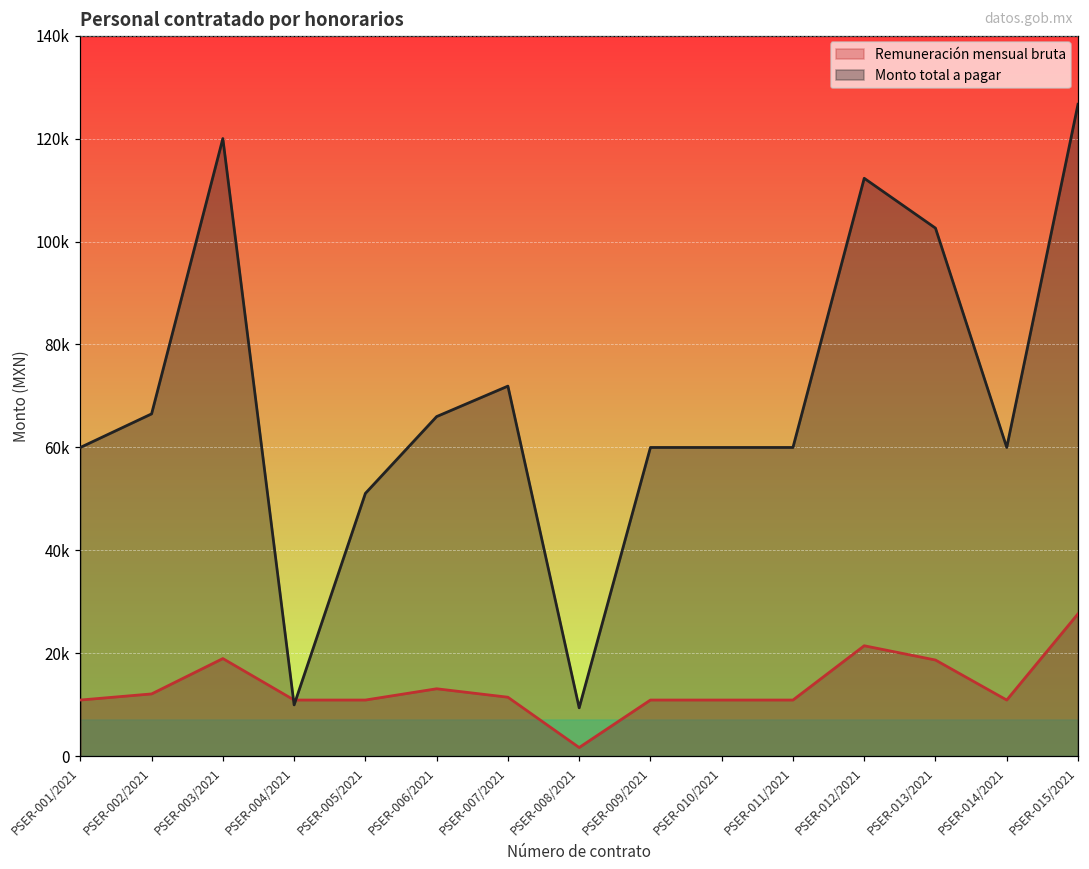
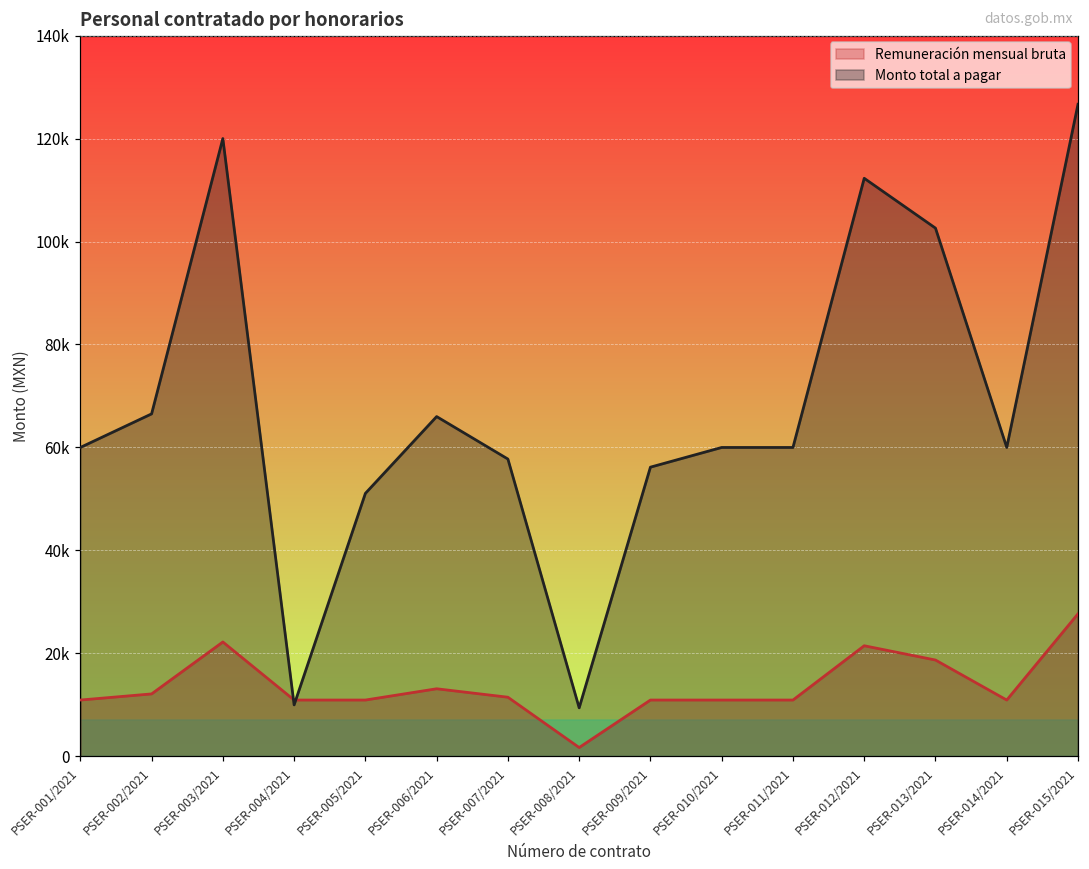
  {
    "Remuneración mensual bruta": {
      "PSER-001/2021": 11000,
      "PSER-002/2021": 12000,
-     "PSER-003/2021": 19000,
+     "PSER-003/2021": 22000,
      "PSER-004/2021": 11000,
      "PSER-005/2021": 11000,
      "PSER-006/2021": 13000,
      "PSER-007/2021": 11000,
      "PSER-009/2021": 11000,
      "PSER-010/2021": 11000,
      "PSER-011/2021": 11000,
      "PSER-012/2021": 21000,
      "PSER-013/2021": 19000,
      "PSER-014/2021": 11000,
      "PSER-015/2021": 28000
    },
    "Monto total a pagar": {
      "PSER-001/2021": 60000,
      "PSER-002/2021": 67000,
      "PSER-003/2021": 120000,
      "PSER-004/2021": 10000,
      "PSER-005/2021": 51000,
      "PSER-006/2021": 66000,
-     "PSER-007/2021": 72000,
+     "PSER-007/2021": 58000,
      "PSER-008/2021": 9000,
-     "PSER-009/2021": 60000,
+     "PSER-009/2021": 56000,
      "PSER-010/2021": 60000,
      "PSER-011/2021": 60000,
      "PSER-012/2021": 112000,
      "PSER-013/2021": 103000,
      "PSER-014/2021": 60000,
      "PSER-015/2021": 127000
    }
  }
